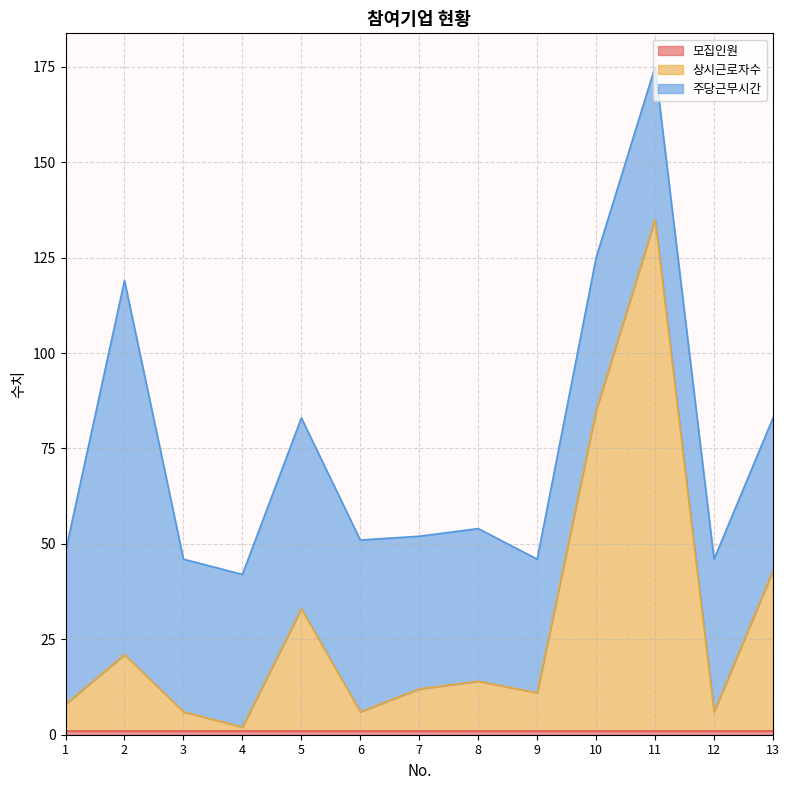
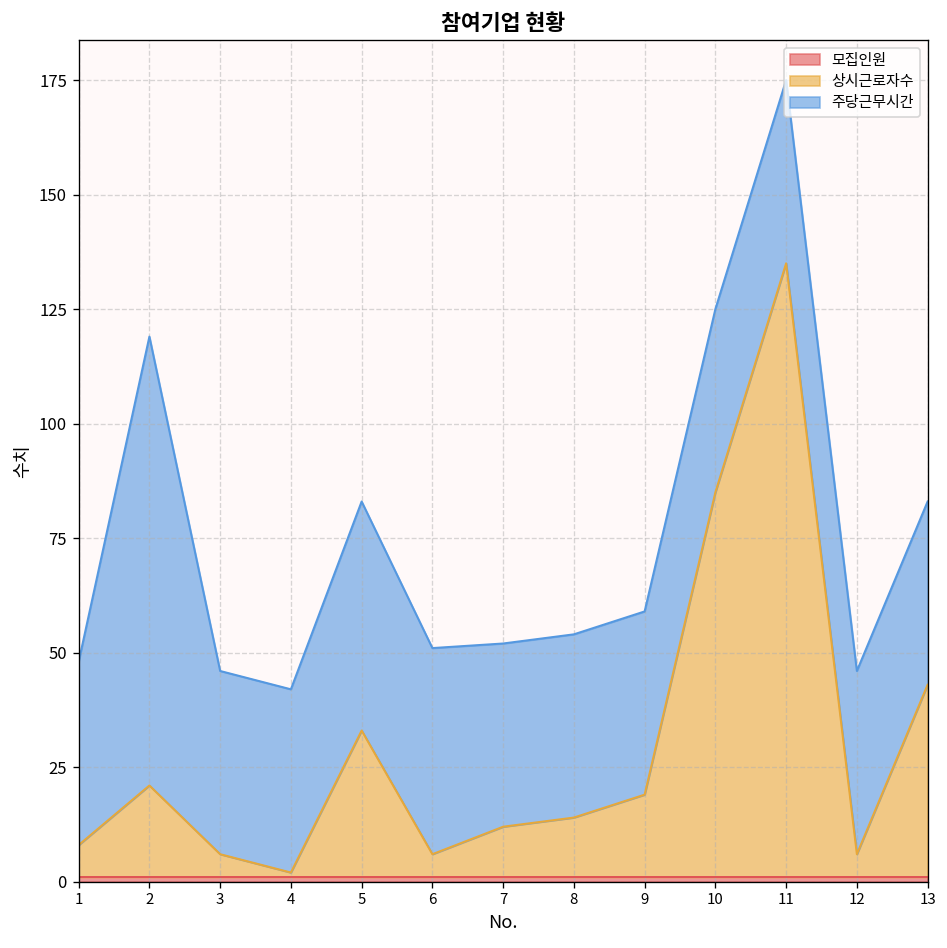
  {
    "모집인원": {
      "1": 1,
      "2": 1,
      "3": 1,
      "4": 1,
      "5": 1,
      "6": 1,
      "7": 1,
      "8": 1,
      "9": 1,
      "10": 1,
      "11": 1,
      "12": 1,
      "13": 1
    },
    "상시근로자수": {
-     "9": 11
+     "9": 19
    },
    "주당근무시간": {
-     "9": 35
+     "9": 40
    }
  }
